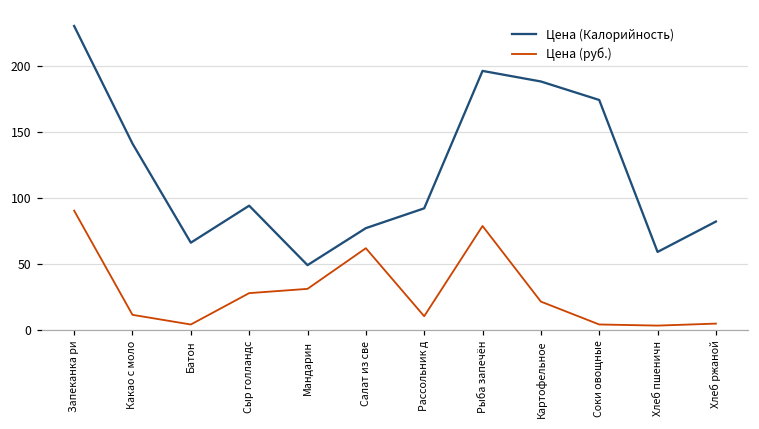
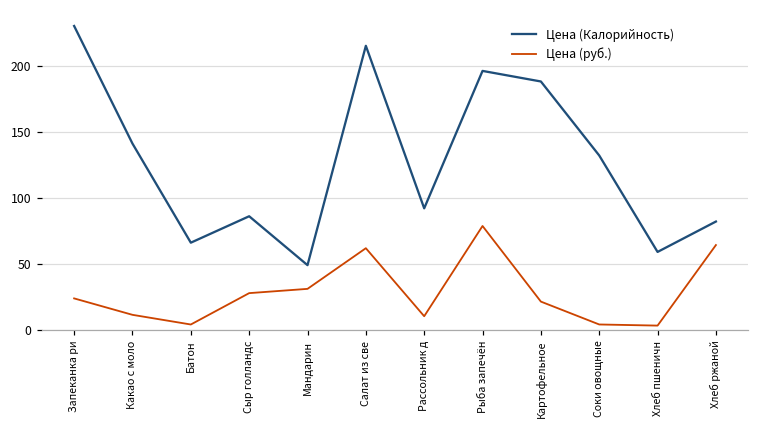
  {
    "Цена (Калорийность)": {
      "Запеканка ри": 230,
      "Какао с моло": 141,
      "Батон": 66,
-     "Сыр голландс": 94,
+     "Сыр голландс": 86,
      "Мандарин": 49,
-     "Салат из све": 77,
+     "Салат из све": 215,
      "Рассольник д": 92,
      "Рыба запечён": 196,
      "Картофельное": 188,
-     "Соки овощные": 174,
+     "Соки овощные": 132,
      "Хлеб пшеничн": 59,
      "Хлеб ржаной": 82
    },
    "Цена (руб.)": {
-     "Запеканка ри": 90,
+     "Запеканка ри": 24,
      "Какао с моло": 11,
      "Батон": 4,
      "Сыр голландс": 28,
      "Мандарин": 31,
      "Салат из све": 62,
      "Рассольник д": 10,
      "Рыба запечён": 79,
      "Картофельное": 21,
      "Соки овощные": 4,
      "Хлеб пшеничн": 3,
-     "Хлеб ржаной": 5
+     "Хлеб ржаной": 64
    }
  }
